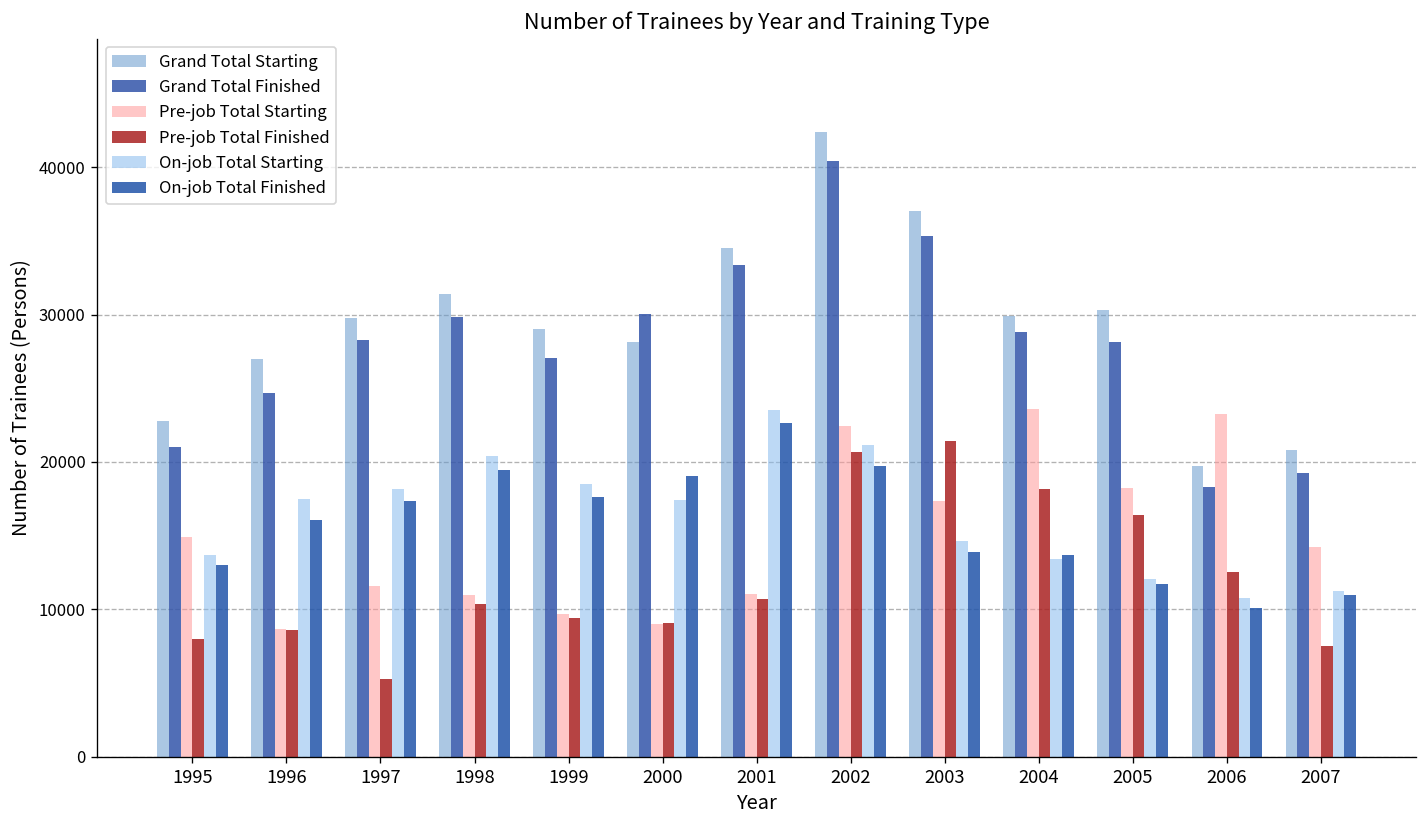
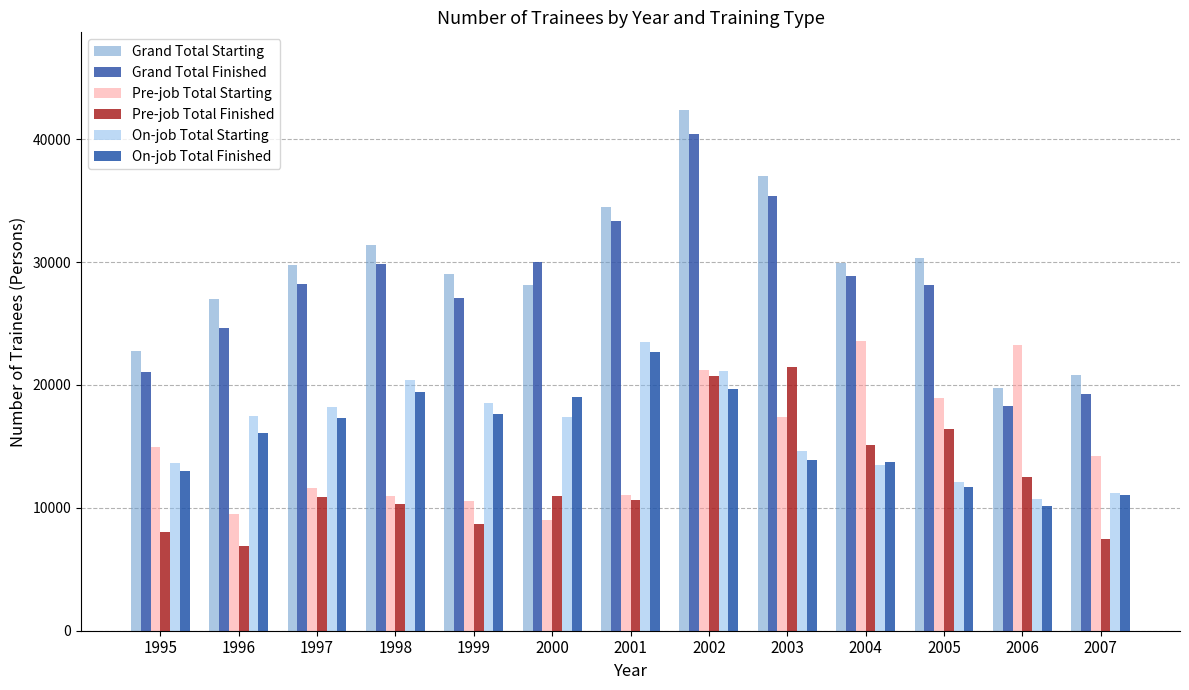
  {
    "Pre-job Total Starting": {
      "1995": 14900,
-     "1996": 8600,
+     "1996": 9500,
      "1997": 11600,
      "1998": 11000,
-     "1999": 9700,
+     "1999": 10600,
      "2000": 9000,
      "2001": 11000,
-     "2002": 22500,
+     "2002": 21200,
      "2003": 17400,
      "2004": 23600,
-     "2005": 18200,
+     "2005": 19000,
      "2006": 23300,
      "2007": 14200
    },
    "Pre-job Total Finished": {
      "1995": 8000,
-     "1996": 8600,
-     "1997": 5300,
+     "1996": 6900,
+     "1997": 10900,
      "1998": 10400,
-     "1999": 9400,
-     "2000": 9100,
+     "1999": 8700,
+     "2000": 11000,
      "2001": 10700,
      "2002": 20700,
      "2003": 21400,
-     "2004": 18100,
+     "2004": 15100,
      "2005": 16400,
      "2006": 12500,
      "2007": 7500
    }
  }
